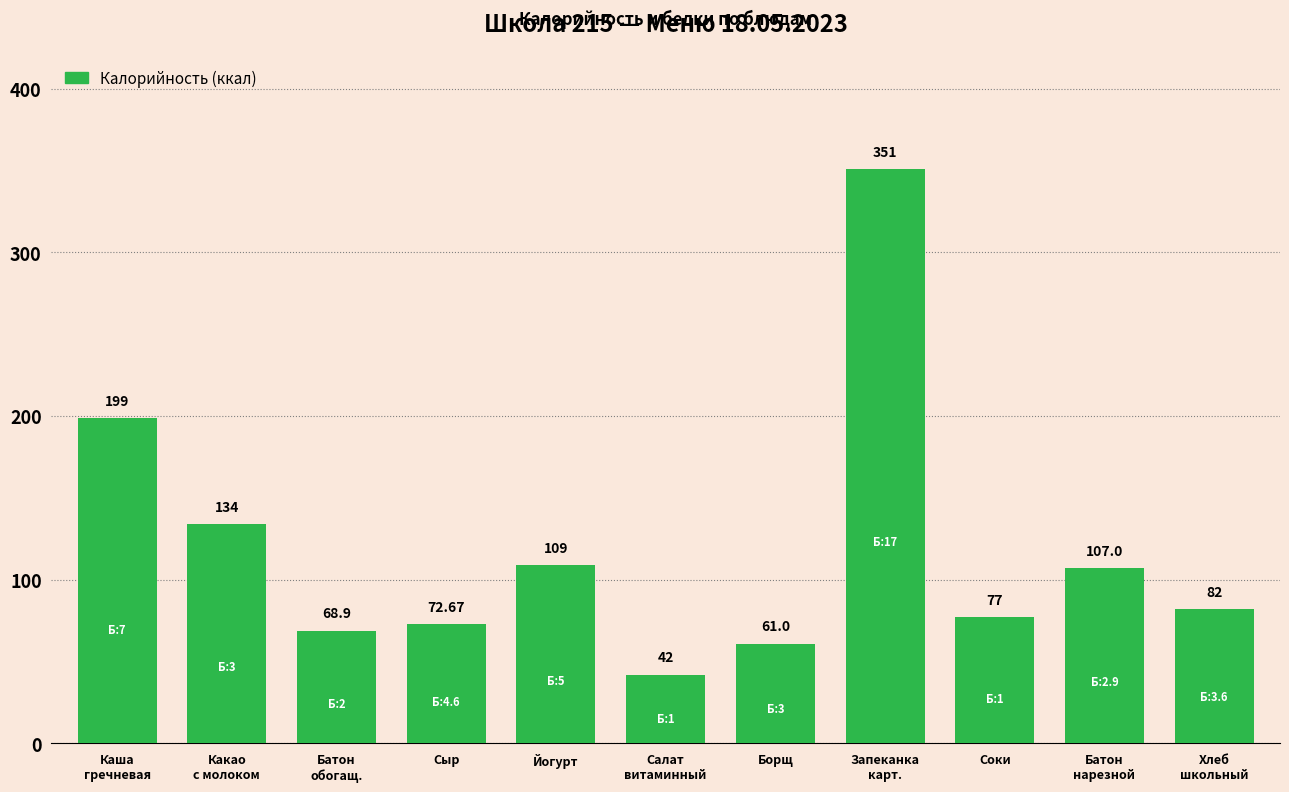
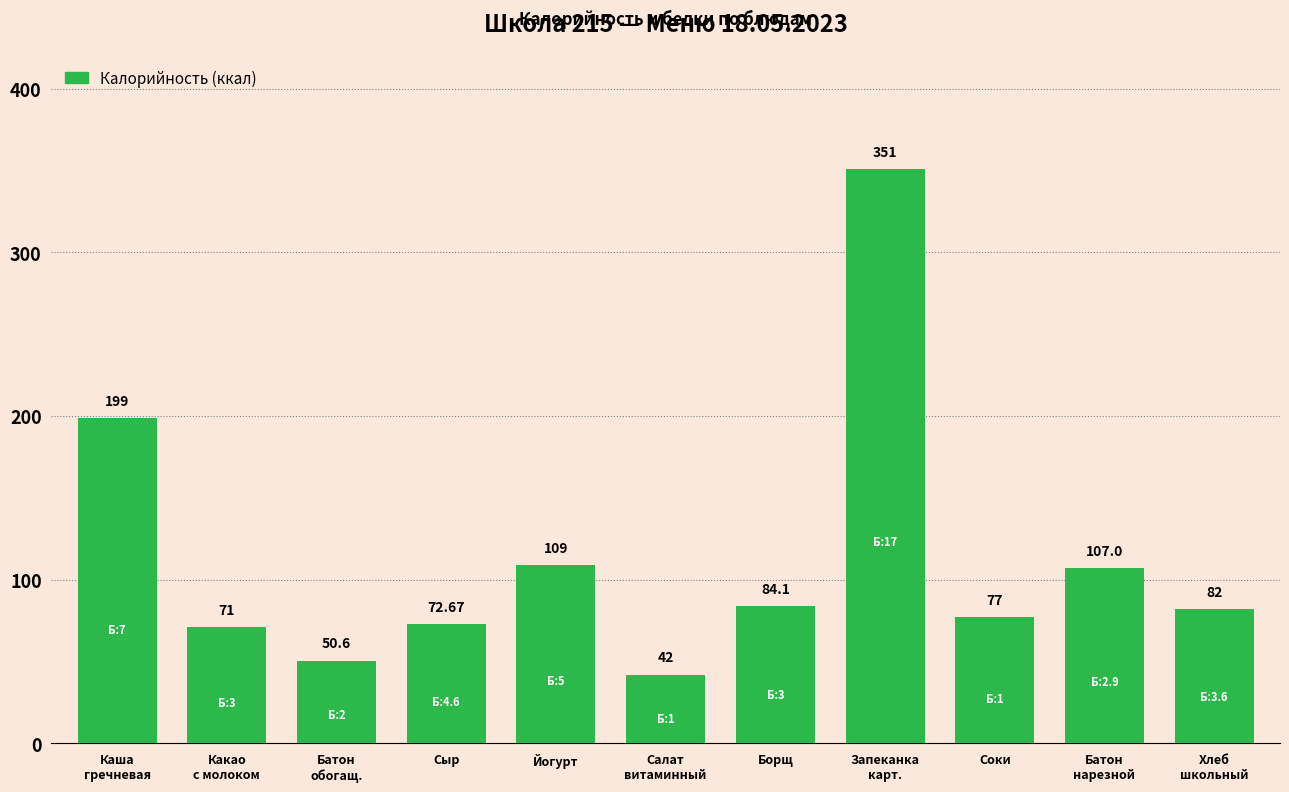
  {
    "Каша гречневая": 199,
-   "Какао с молоком": 134,
-   "Батон обогащ.": 68.9,
+   "Какао с молоком": 71,
+   "Батон обогащ.": 50.6,
    "Сыр": 72.67,
    "Йогурт": 109,
    "Салат витаминный": 42,
-   "Борщ": 61.0,
+   "Борщ": 84.1,
    "Запеканка карт.": 351,
    "Соки": 77,
    "Батон нарезной": 107.0,
    "Хлеб школьный": 82
  }
